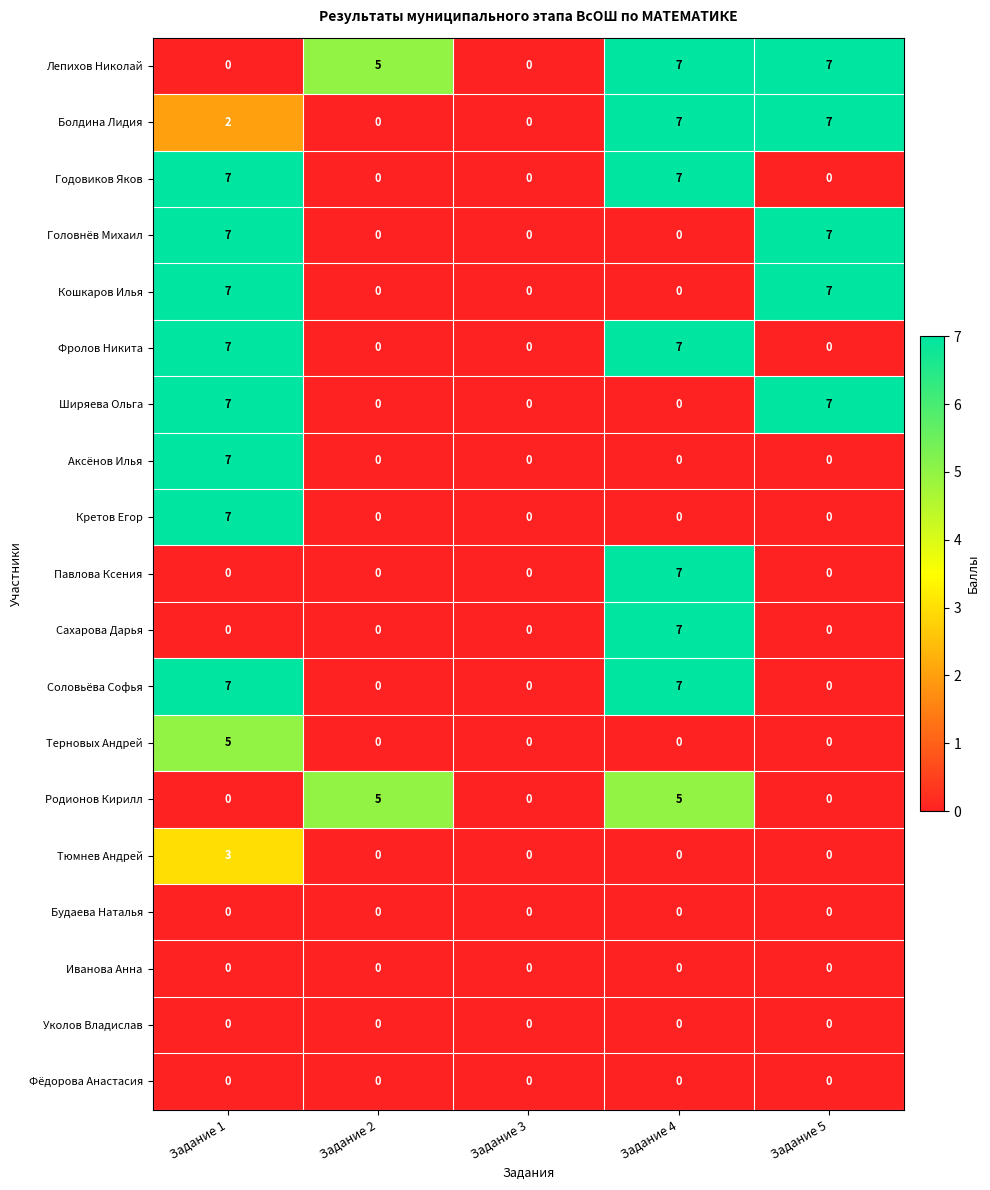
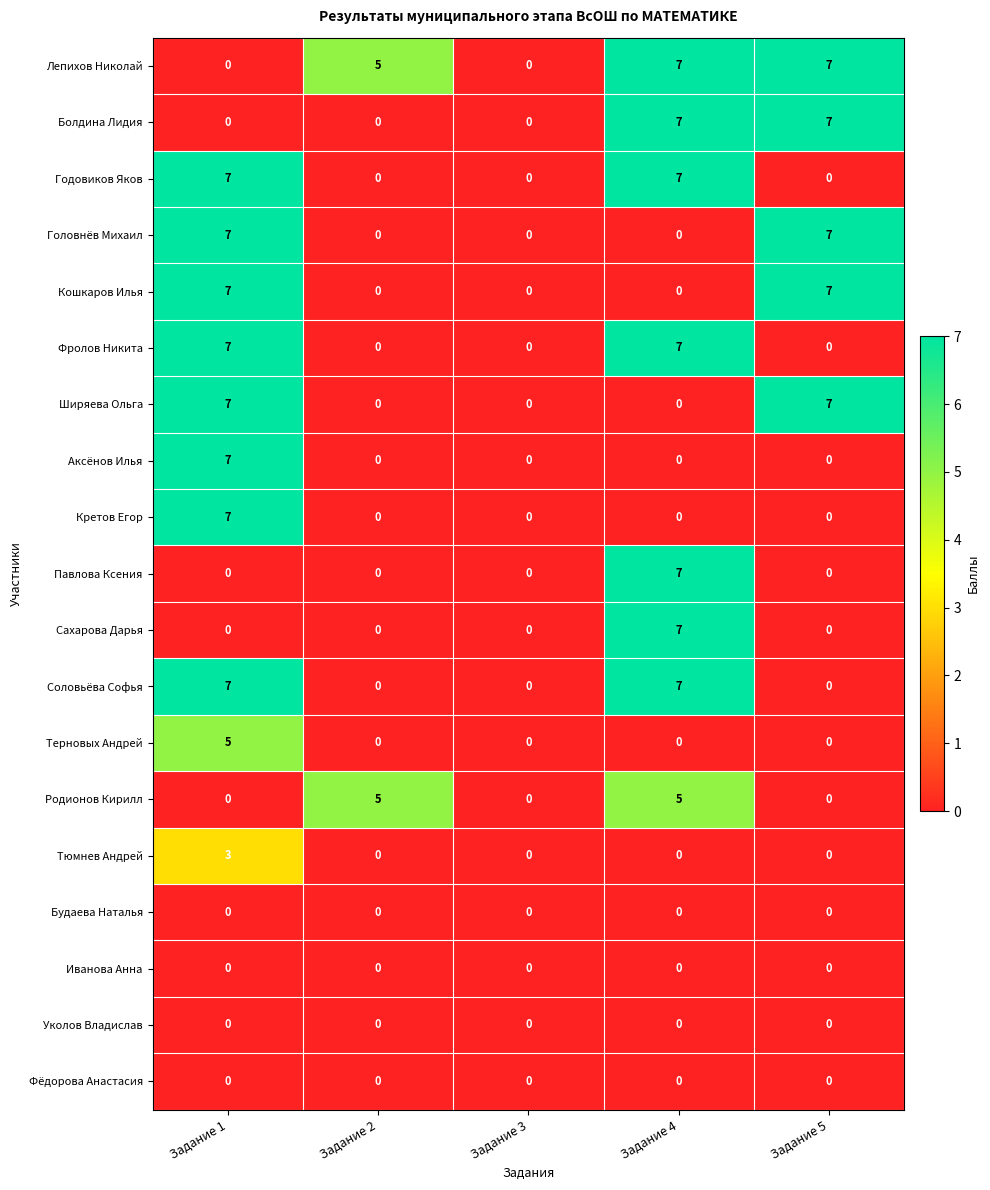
  {
    "Лепихов Николай": {
      "Задание 1": 0,
      "Задание 2": 5,
      "Задание 3": 0,
      "Задание 4": 7,
      "Задание 5": 7
    },
    "Болдина Лидия": {
-     "Задание 1": 2,
+     "Задание 1": 0,
      "Задание 2": 0,
      "Задание 3": 0,
      "Задание 4": 7,
      "Задание 5": 7
    },
    "Годовиков Яков": {
      "Задание 1": 7,
      "Задание 2": 0,
      "Задание 3": 0,
      "Задание 4": 7,
      "Задание 5": 0
    },
    "Головнёв Михаил": {
      "Задание 1": 7,
      "Задание 2": 0,
      "Задание 3": 0,
      "Задание 4": 0,
      "Задание 5": 7
    },
    "Кошкаров Илья": {
      "Задание 1": 7,
      "Задание 2": 0,
      "Задание 3": 0,
      "Задание 4": 0,
      "Задание 5": 7
    },
    "Фролов Никита": {
      "Задание 1": 7,
      "Задание 2": 0,
      "Задание 3": 0,
      "Задание 4": 7,
      "Задание 5": 0
    },
    "Ширяева Ольга": {
      "Задание 1": 7,
      "Задание 2": 0,
      "Задание 3": 0,
      "Задание 4": 0,
      "Задание 5": 7
    },
    "Аксёнов Илья": {
      "Задание 1": 7,
      "Задание 2": 0,
      "Задание 3": 0,
      "Задание 4": 0,
      "Задание 5": 0
    },
    "Кретов Егор": {
      "Задание 1": 7,
      "Задание 2": 0,
      "Задание 3": 0,
      "Задание 4": 0,
      "Задание 5": 0
    },
    "Павлова Ксения": {
      "Задание 1": 0,
      "Задание 2": 0,
      "Задание 3": 0,
      "Задание 4": 7,
      "Задание 5": 0
    },
    "Сахарова Дарья": {
      "Задание 1": 0,
      "Задание 2": 0,
      "Задание 3": 0,
      "Задание 4": 7,
      "Задание 5": 0
    },
    "Соловьёва Софья": {
      "Задание 1": 7,
      "Задание 2": 0,
      "Задание 3": 0,
      "Задание 4": 7,
      "Задание 5": 0
    },
    "Терновых Андрей": {
      "Задание 1": 5,
      "Задание 2": 0,
      "Задание 3": 0,
      "Задание 4": 0,
      "Задание 5": 0
    },
    "Родионов Кирилл": {
      "Задание 1": 0,
      "Задание 2": 5,
      "Задание 3": 0,
      "Задание 4": 5,
      "Задание 5": 0
    },
    "Тюмнев Андрей": {
      "Задание 1": 3,
      "Задание 2": 0,
      "Задание 3": 0,
      "Задание 4": 0,
      "Задание 5": 0
    },
    "Будаева Наталья": {
      "Задание 1": 0,
      "Задание 2": 0,
      "Задание 3": 0,
      "Задание 4": 0,
      "Задание 5": 0
    },
    "Иванова Анна": {
      "Задание 1": 0,
      "Задание 2": 0,
      "Задание 3": 0,
      "Задание 4": 0,
      "Задание 5": 0
    },
    "Уколов Владислав": {
      "Задание 1": 0,
      "Задание 2": 0,
      "Задание 3": 0,
      "Задание 4": 0,
      "Задание 5": 0
    },
    "Фёдорова Анастасия": {
      "Задание 1": 0,
      "Задание 2": 0,
      "Задание 3": 0,
      "Задание 4": 0,
      "Задание 5": 0
    }
  }
